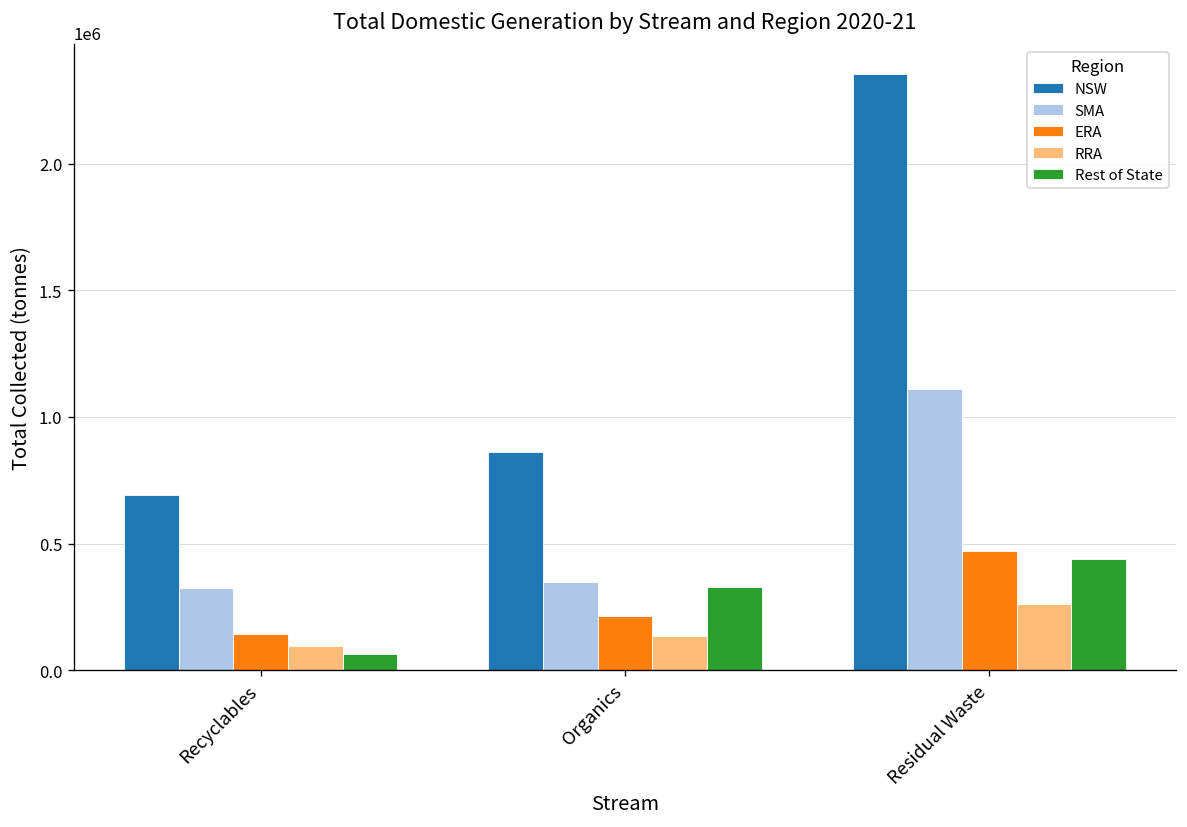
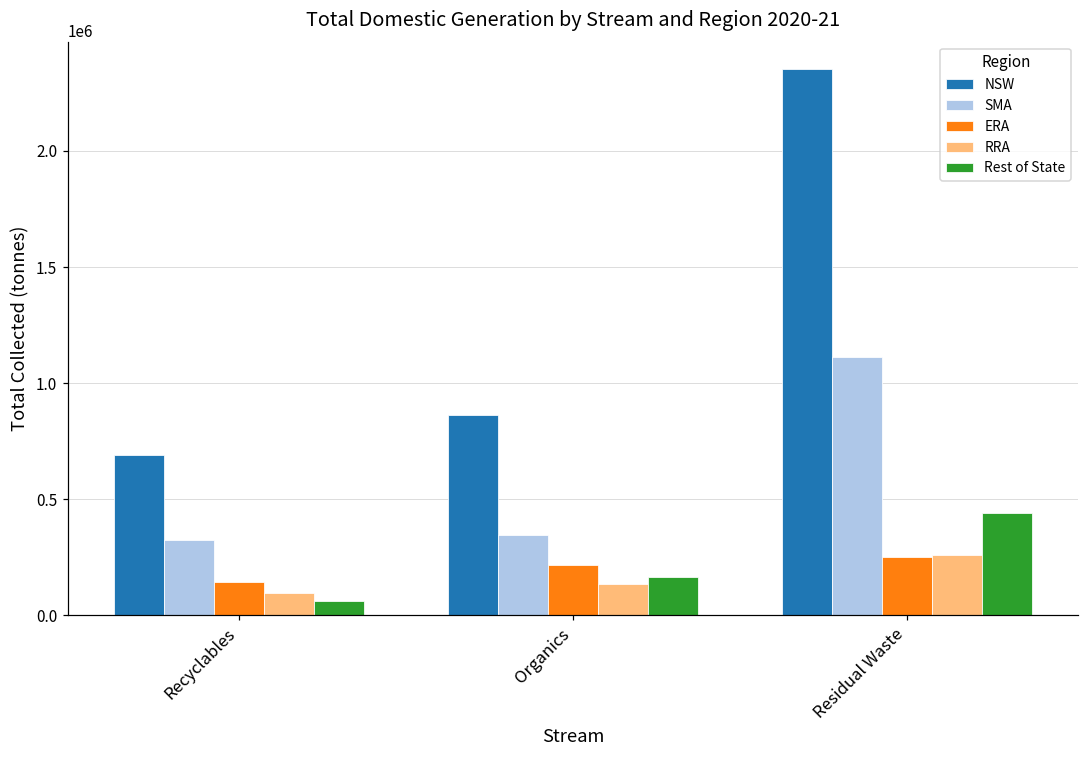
  {
    "NSW": {
      "Recyclables": 690000,
      "Organics": 860000,
      "Residual Waste": 2350000
    },
    "SMA": {
      "Recyclables": 320000,
      "Organics": 350000,
      "Residual Waste": 1110000
    },
    "ERA": {
      "Recyclables": 140000,
      "Organics": 220000,
-     "Residual Waste": 470000
+     "Residual Waste": 250000
    },
    "RRA": {
      "Recyclables": 100000,
      "Organics": 130000,
      "Residual Waste": 260000
    },
    "Rest of State": {
      "Recyclables": 60000,
-     "Organics": 330000,
+     "Organics": 170000,
      "Residual Waste": 440000
    }
  }
